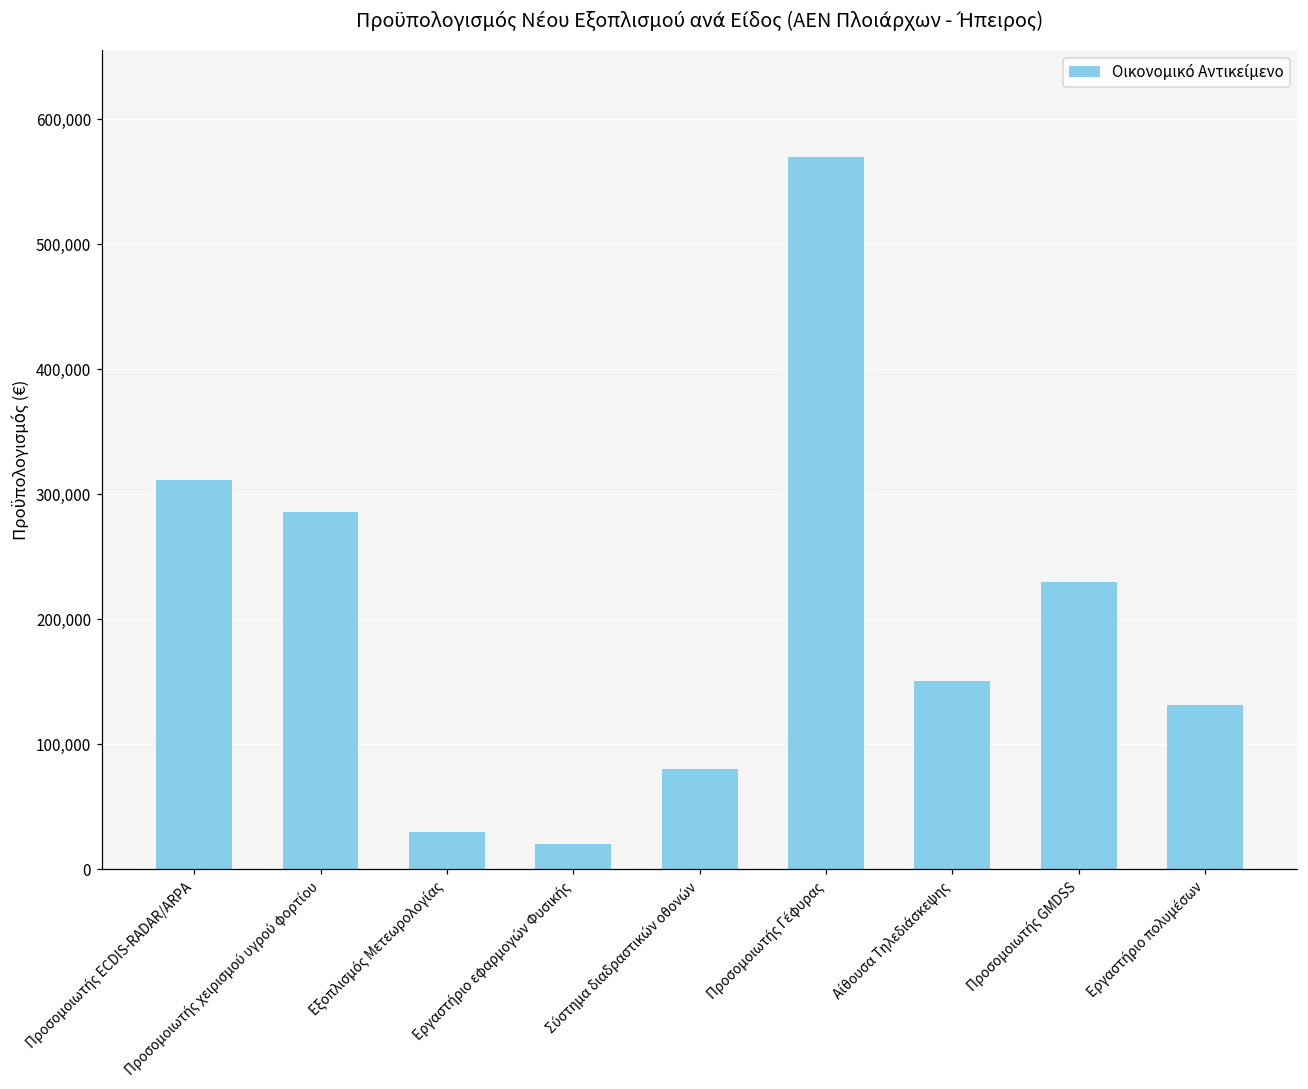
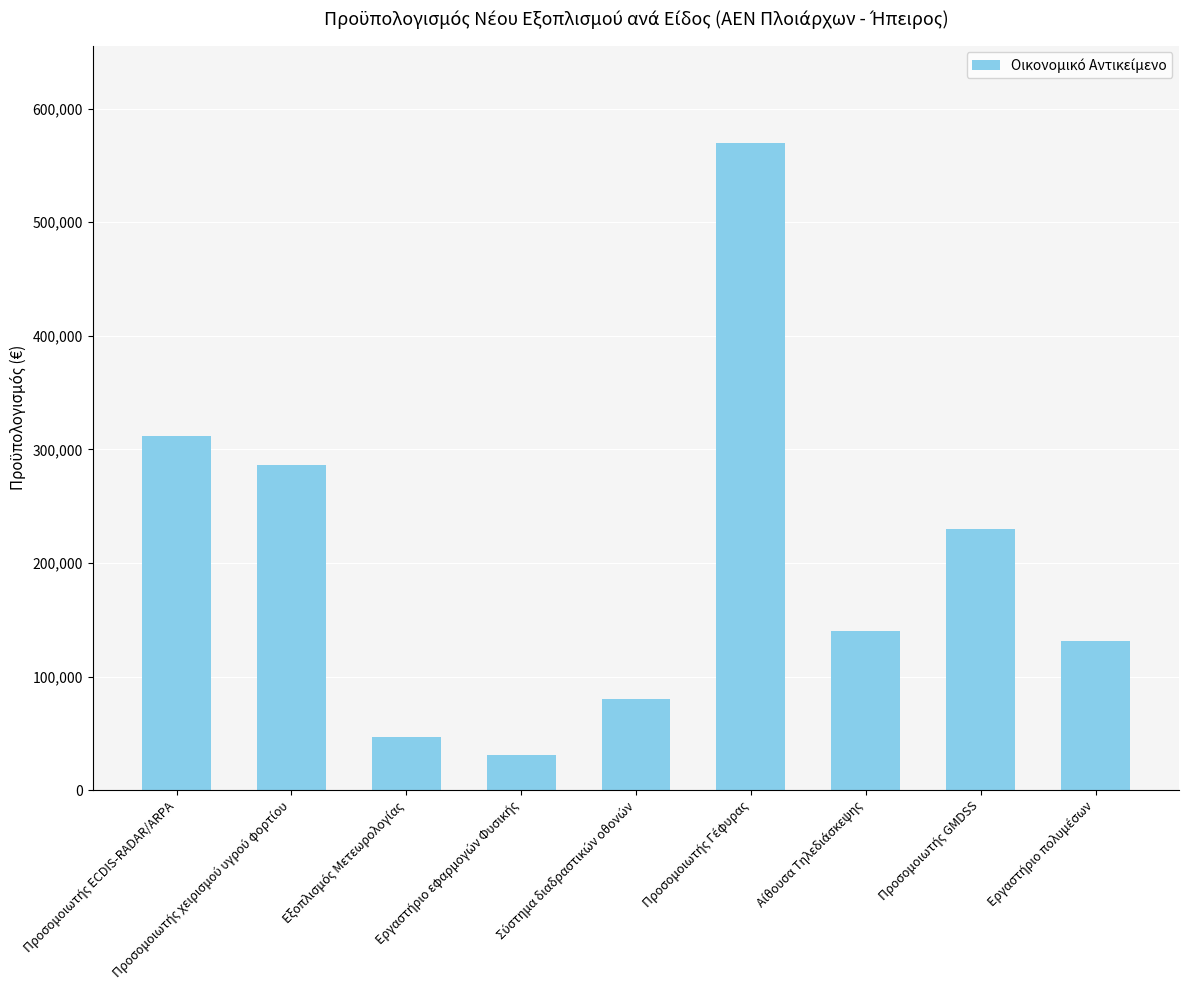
  {
    "Προσομοιωτής ECDIS-RADAR/ARPA": "312,000",
    "Προσομοιωτής χειρισμού υγρού φορτίου": "286,000",
-   "Εξοπλισμός Μετεωρολογίας": "30,000",
-   "Εργαστήριο εφαρμογών Φυσικής": "20,000",
+   "Εξοπλισμός Μετεωρολογίας": "47,000",
+   "Εργαστήριο εφαρμογών Φυσικής": "31,000",
    "Σύστημα διαδραστικών οθονών": "80,000",
    "Προσομοιωτής Γέφυρας": "570,000",
-   "Αίθουσα Τηλεδιάσκεψης": "151,000",
+   "Αίθουσα Τηλεδιάσκεψης": "140,000",
    "Προσομοιωτής GMDSS": "230,000",
    "Εργαστήριο πολυμέσων": "131,000"
  }
